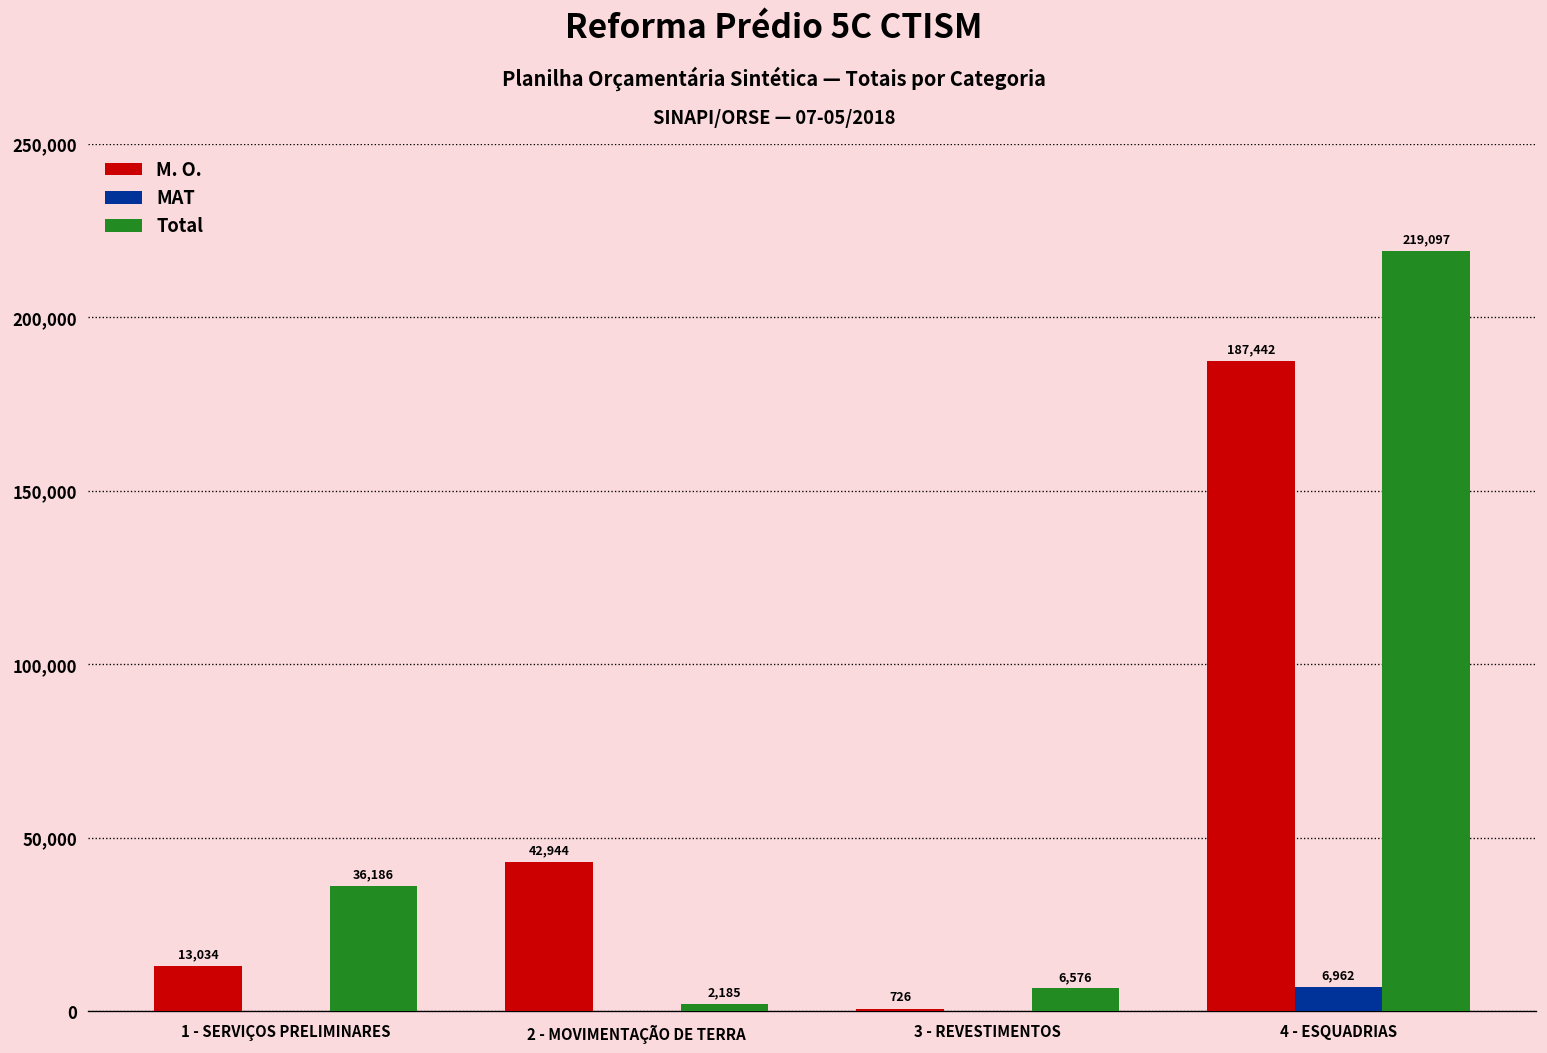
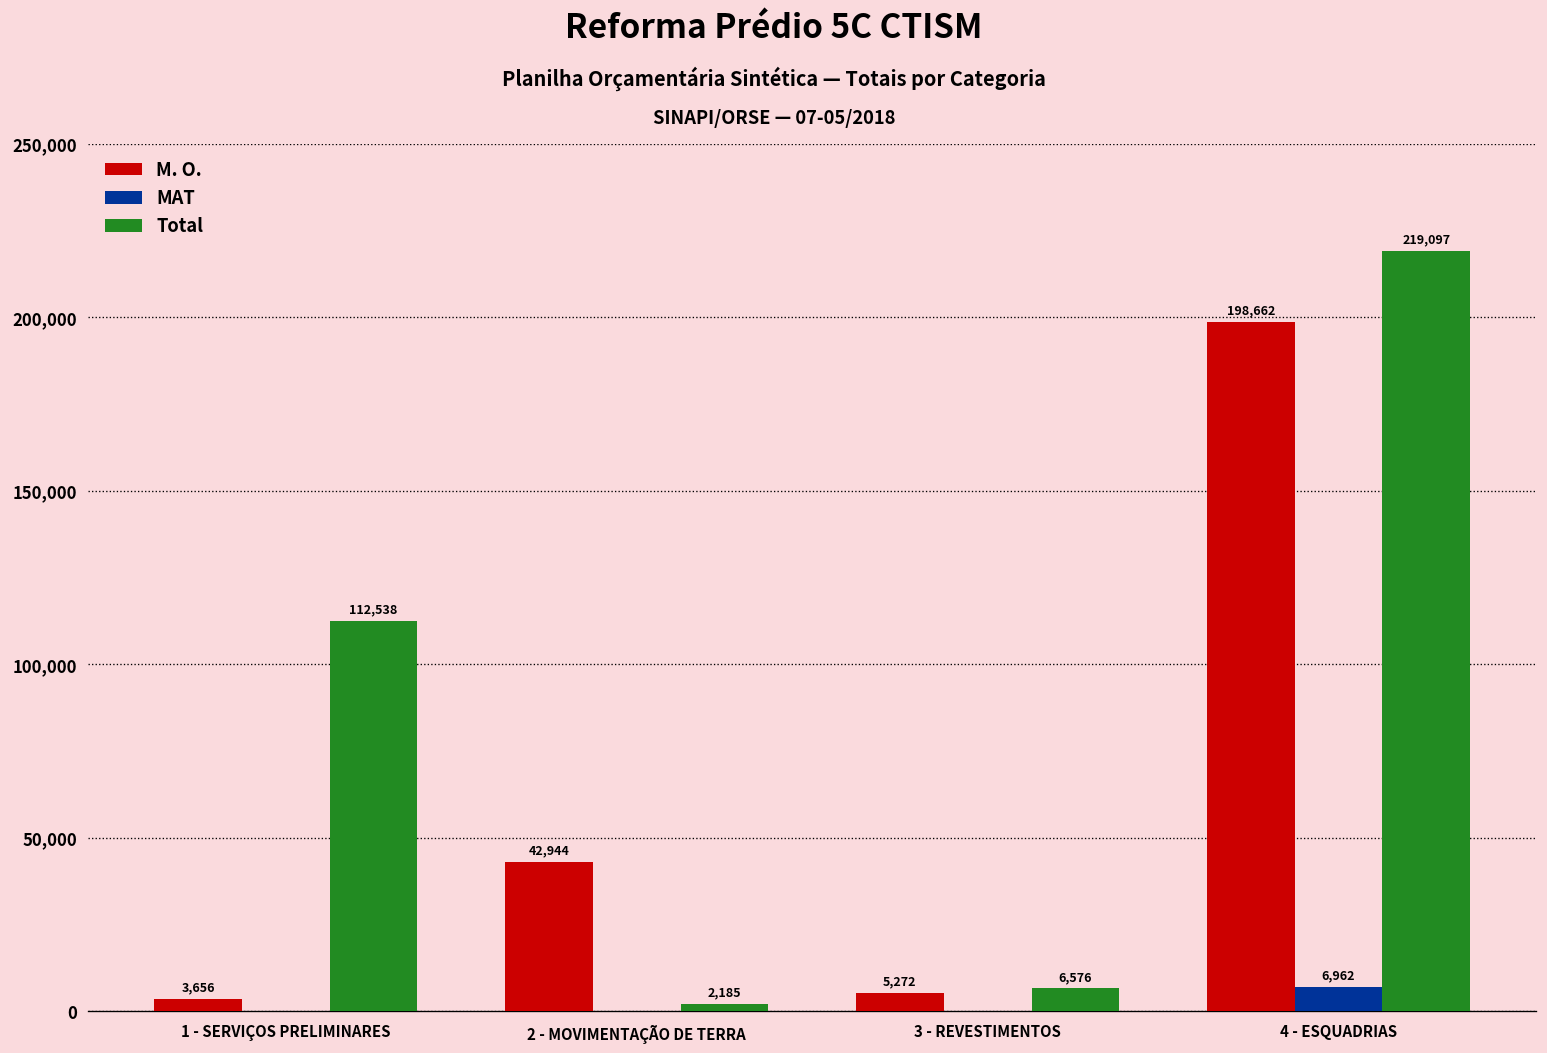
  {
    "M. O.": {
-     "1 - SERVIÇOS PRELIMINARES": "13,034",
+     "1 - SERVIÇOS PRELIMINARES": "3,656",
      "2 - MOVIMENTAÇÃO DE TERRA": "42,944",
-     "3 - REVESTIMENTOS": "726",
-     "4 - ESQUADRIAS": "187,442"
+     "3 - REVESTIMENTOS": "5,272",
+     "4 - ESQUADRIAS": "198,662"
    },
    "MAT": {
      "4 - ESQUADRIAS": "6,962"
    },
    "Total": {
-     "1 - SERVIÇOS PRELIMINARES": "36,186",
+     "1 - SERVIÇOS PRELIMINARES": "112,538",
      "2 - MOVIMENTAÇÃO DE TERRA": "2,185",
      "3 - REVESTIMENTOS": "6,576",
      "4 - ESQUADRIAS": "219,097"
    }
  }
